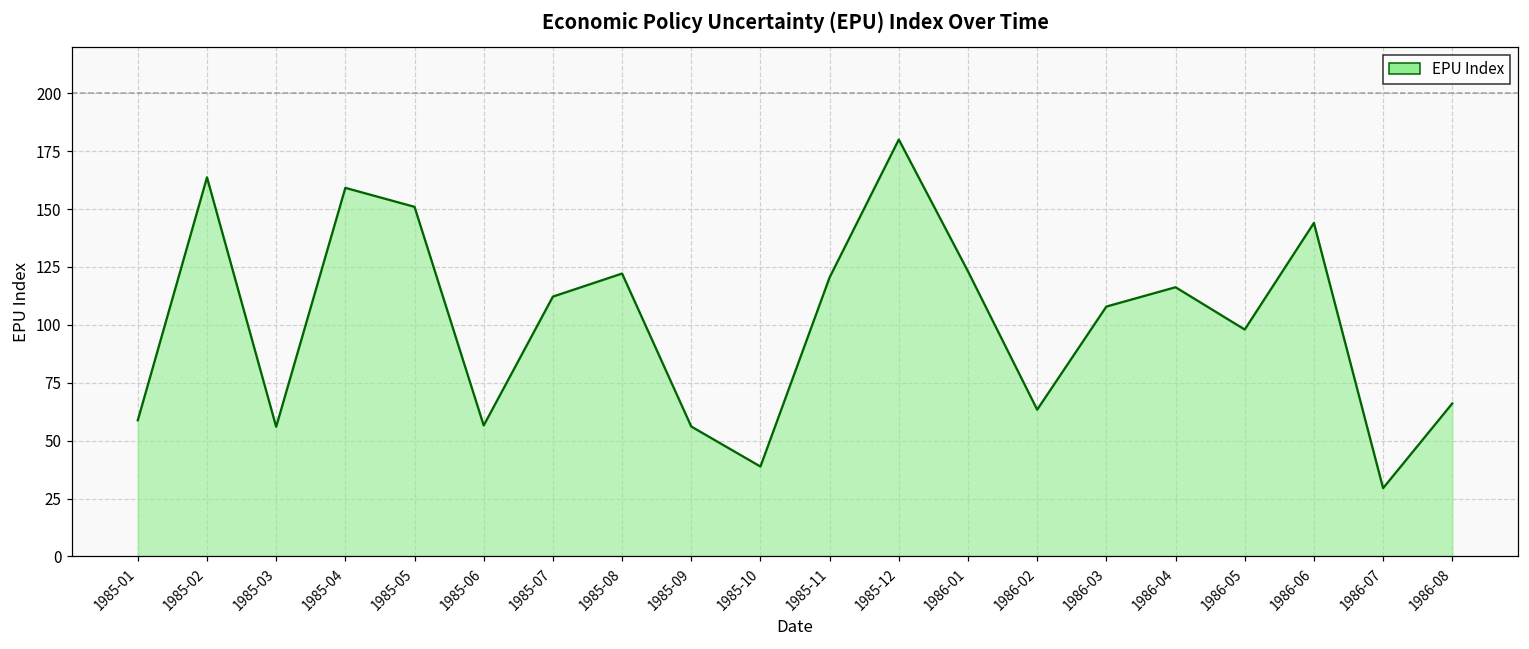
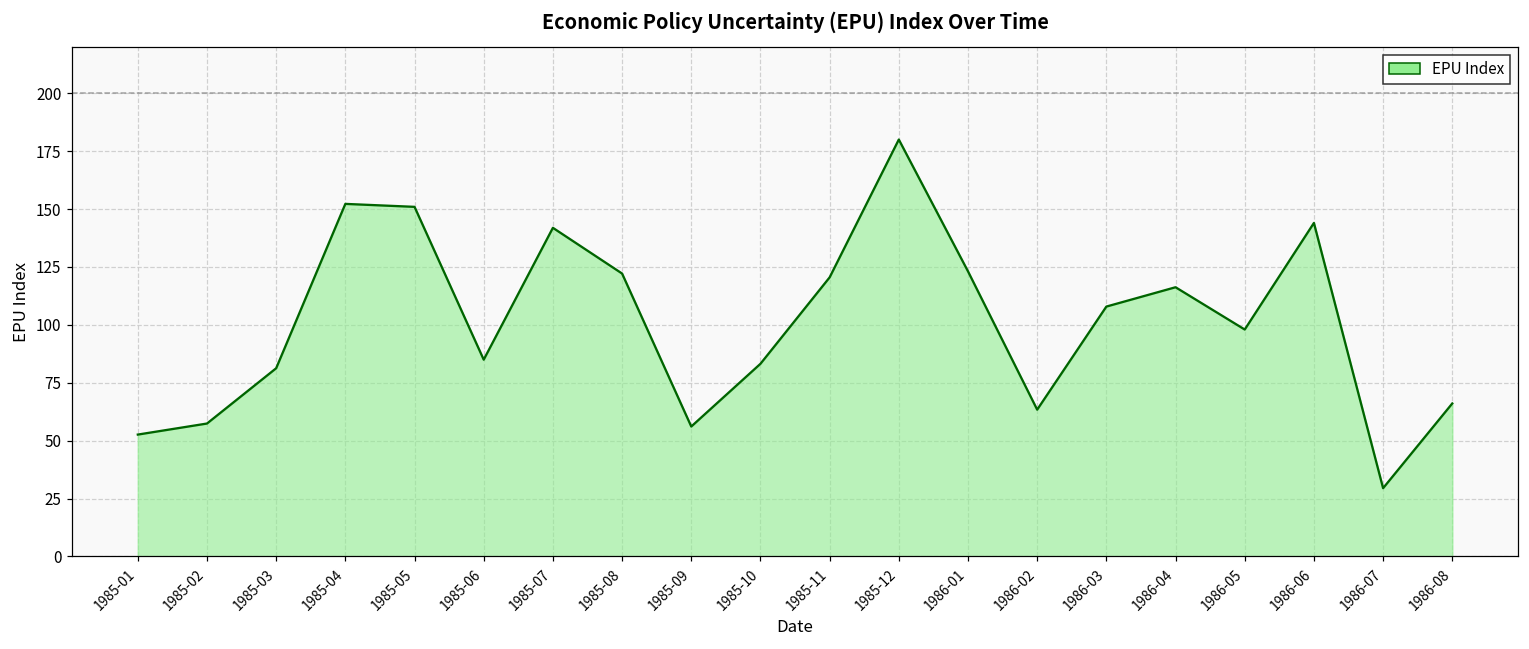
  {
-   "1985-01": 59,
-   "1985-02": 164,
-   "1985-03": 56,
-   "1985-04": 159,
+   "1985-01": 53,
+   "1985-02": 57,
+   "1985-03": 81,
+   "1985-04": 152,
    "1985-05": 151,
-   "1985-06": 57,
-   "1985-07": 112,
+   "1985-06": 85,
+   "1985-07": 142,
    "1985-08": 122,
    "1985-09": 56,
-   "1985-10": 39,
+   "1985-10": 83,
    "1985-11": 120,
    "1985-12": 180,
    "1986-01": 123,
    "1986-02": 63,
    "1986-03": 108,
    "1986-04": 116,
    "1986-05": 98,
    "1986-06": 144,
    "1986-07": 29,
    "1986-08": 66
  }
